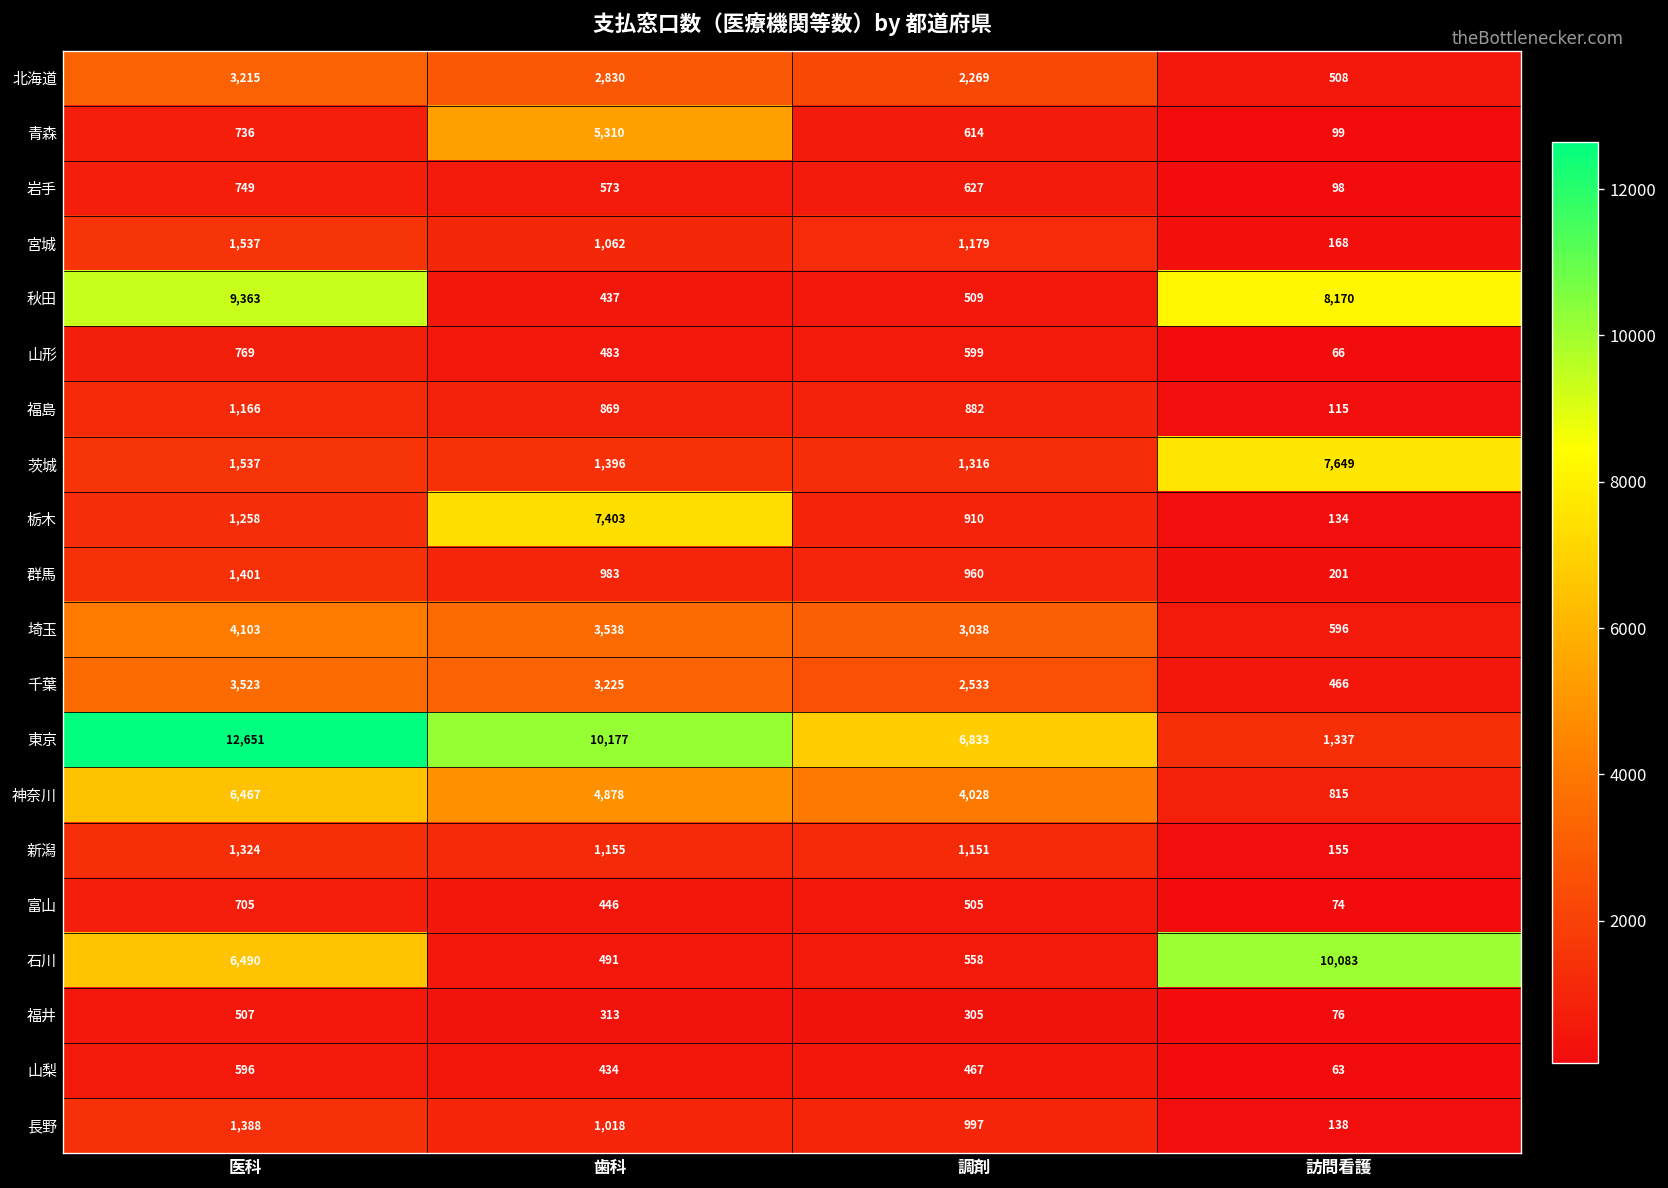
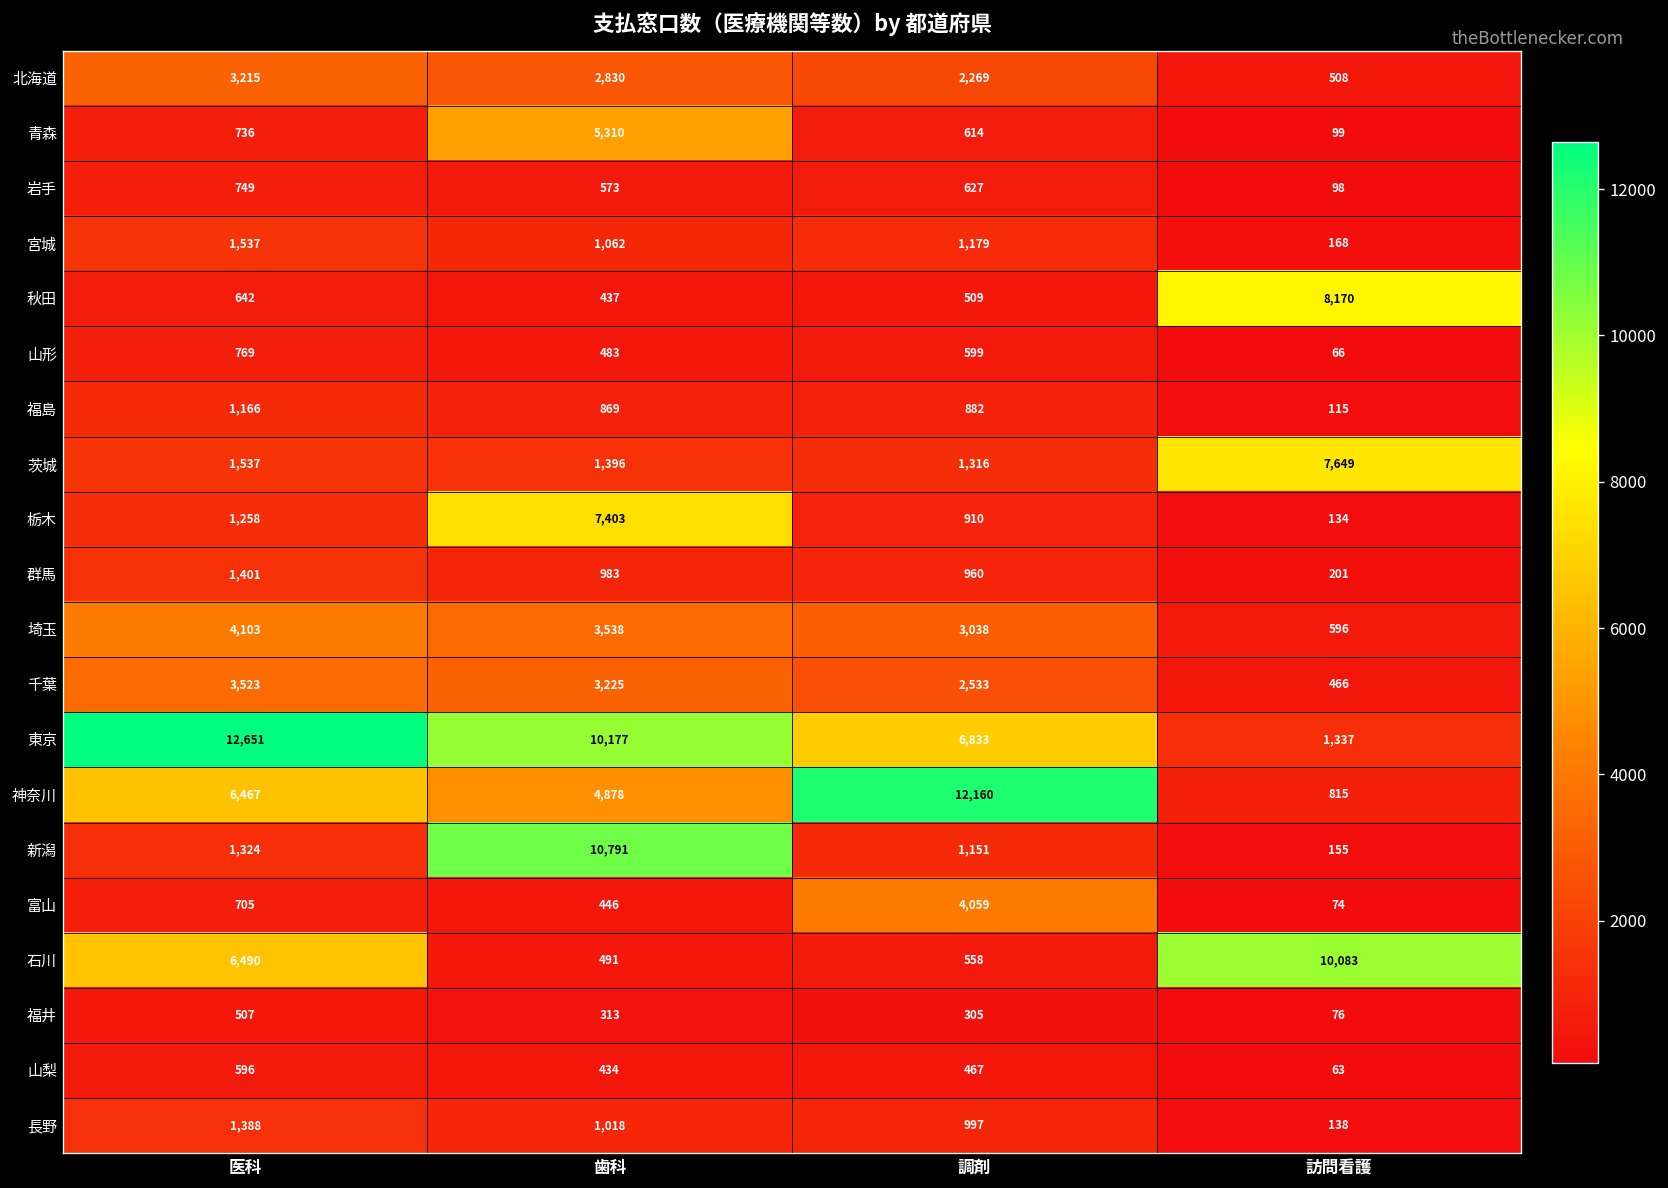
  {
    "北海道": {
      "医科": "3,215",
      "歯科": "2,830",
      "調剤": "2,269",
      "訪問看護": "508"
    },
    "青森": {
      "医科": "736",
      "歯科": "5,310",
      "調剤": "614",
      "訪問看護": "99"
    },
    "岩手": {
      "医科": "749",
      "歯科": "573",
      "調剤": "627",
      "訪問看護": "98"
    },
    "宮城": {
      "医科": "1,537",
      "歯科": "1,062",
      "調剤": "1,179",
      "訪問看護": "168"
    },
    "秋田": {
-     "医科": "9,363",
+     "医科": "642",
      "歯科": "437",
      "調剤": "509",
      "訪問看護": "8,170"
    },
    "山形": {
      "医科": "769",
      "歯科": "483",
      "調剤": "599",
      "訪問看護": "66"
    },
    "福島": {
      "医科": "1,166",
      "歯科": "869",
      "調剤": "882",
      "訪問看護": "115"
    },
    "茨城": {
      "医科": "1,537",
      "歯科": "1,396",
      "調剤": "1,316",
      "訪問看護": "7,649"
    },
    "栃木": {
      "医科": "1,258",
      "歯科": "7,403",
      "調剤": "910",
      "訪問看護": "134"
    },
    "群馬": {
      "医科": "1,401",
      "歯科": "983",
      "調剤": "960",
      "訪問看護": "201"
    },
    "埼玉": {
      "医科": "4,103",
      "歯科": "3,538",
      "調剤": "3,038",
      "訪問看護": "596"
    },
    "千葉": {
      "医科": "3,523",
      "歯科": "3,225",
      "調剤": "2,533",
      "訪問看護": "466"
    },
    "東京": {
      "医科": "12,651",
      "歯科": "10,177",
      "調剤": "6,833",
      "訪問看護": "1,337"
    },
    "神奈川": {
      "医科": "6,467",
      "歯科": "4,878",
-     "調剤": "4,028",
+     "調剤": "12,160",
      "訪問看護": "815"
    },
    "新潟": {
      "医科": "1,324",
-     "歯科": "1,155",
+     "歯科": "10,791",
      "調剤": "1,151",
      "訪問看護": "155"
    },
    "富山": {
      "医科": "705",
      "歯科": "446",
-     "調剤": "505",
+     "調剤": "4,059",
      "訪問看護": "74"
    },
    "石川": {
      "医科": "6,490",
      "歯科": "491",
      "調剤": "558",
      "訪問看護": "10,083"
    },
    "福井": {
      "医科": "507",
      "歯科": "313",
      "調剤": "305",
      "訪問看護": "76"
    },
    "山梨": {
      "医科": "596",
      "歯科": "434",
      "調剤": "467",
      "訪問看護": "63"
    },
    "長野": {
      "医科": "1,388",
      "歯科": "1,018",
      "調剤": "997",
      "訪問看護": "138"
    }
  }
